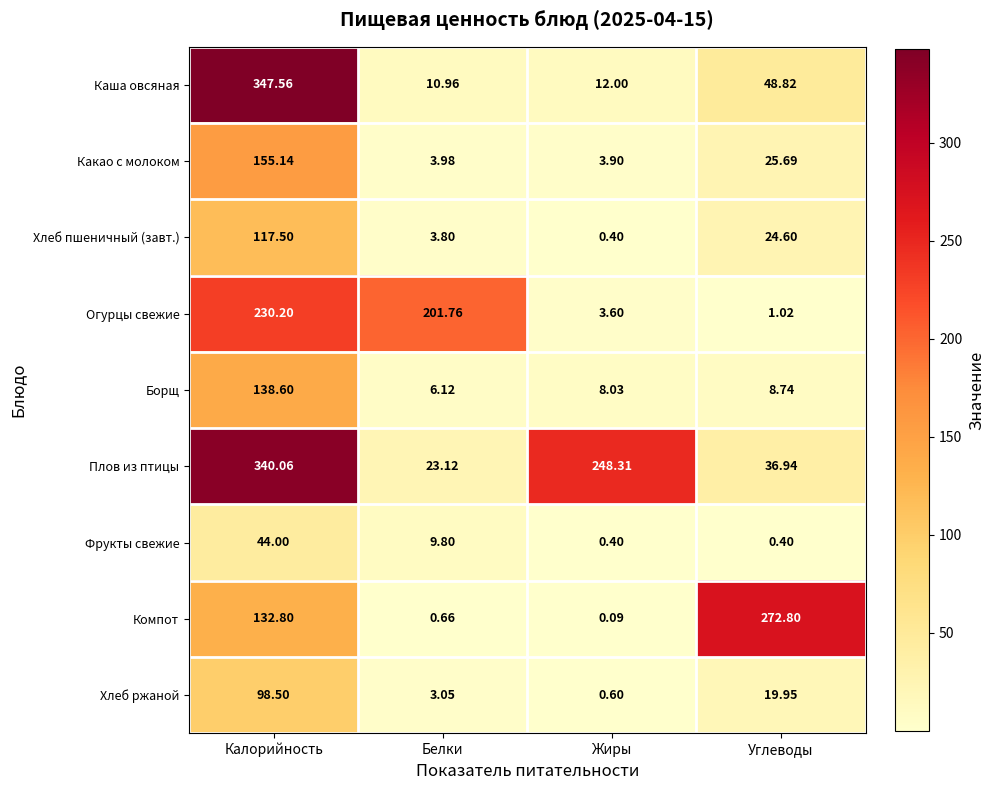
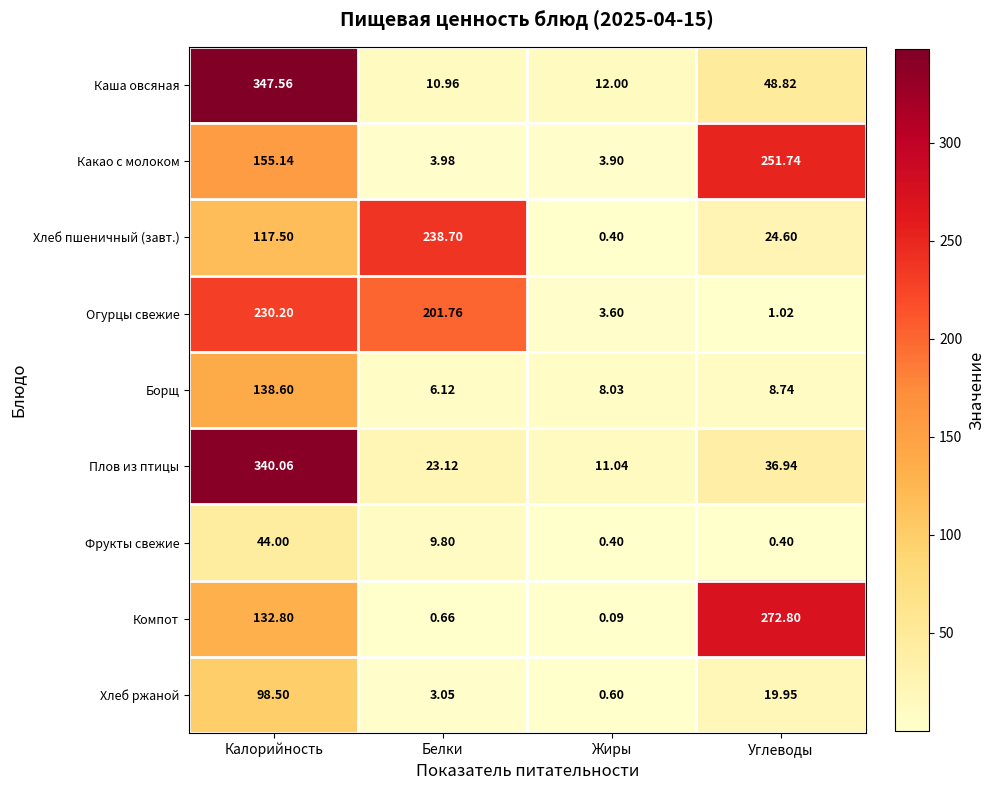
  {
    "Каша овсяная": {
      "Калорийность": 347.56,
      "Белки": 10.96,
      "Жиры": 12.00,
      "Углеводы": 48.82
    },
    "Какао с молоком": {
      "Калорийность": 155.14,
      "Белки": 3.98,
      "Жиры": 3.90,
-     "Углеводы": 25.69
+     "Углеводы": 251.74
    },
    "Хлеб пшеничный (завт.)": {
      "Калорийность": 117.50,
-     "Белки": 3.80,
+     "Белки": 238.70,
      "Жиры": 0.40,
      "Углеводы": 24.60
    },
    "Огурцы свежие": {
      "Калорийность": 230.20,
      "Белки": 201.76,
      "Жиры": 3.60,
      "Углеводы": 1.02
    },
    "Борщ": {
      "Калорийность": 138.60,
      "Белки": 6.12,
      "Жиры": 8.03,
      "Углеводы": 8.74
    },
    "Плов из птицы": {
      "Калорийность": 340.06,
      "Белки": 23.12,
-     "Жиры": 248.31,
+     "Жиры": 11.04,
      "Углеводы": 36.94
    },
    "Фрукты свежие": {
      "Калорийность": 44.00,
      "Белки": 9.80,
      "Жиры": 0.40,
      "Углеводы": 0.40
    },
    "Компот": {
      "Калорийность": 132.80,
      "Белки": 0.66,
      "Жиры": 0.09,
      "Углеводы": 272.80
    },
    "Хлеб ржаной": {
      "Калорийность": 98.50,
      "Белки": 3.05,
      "Жиры": 0.60,
      "Углеводы": 19.95
    }
  }
